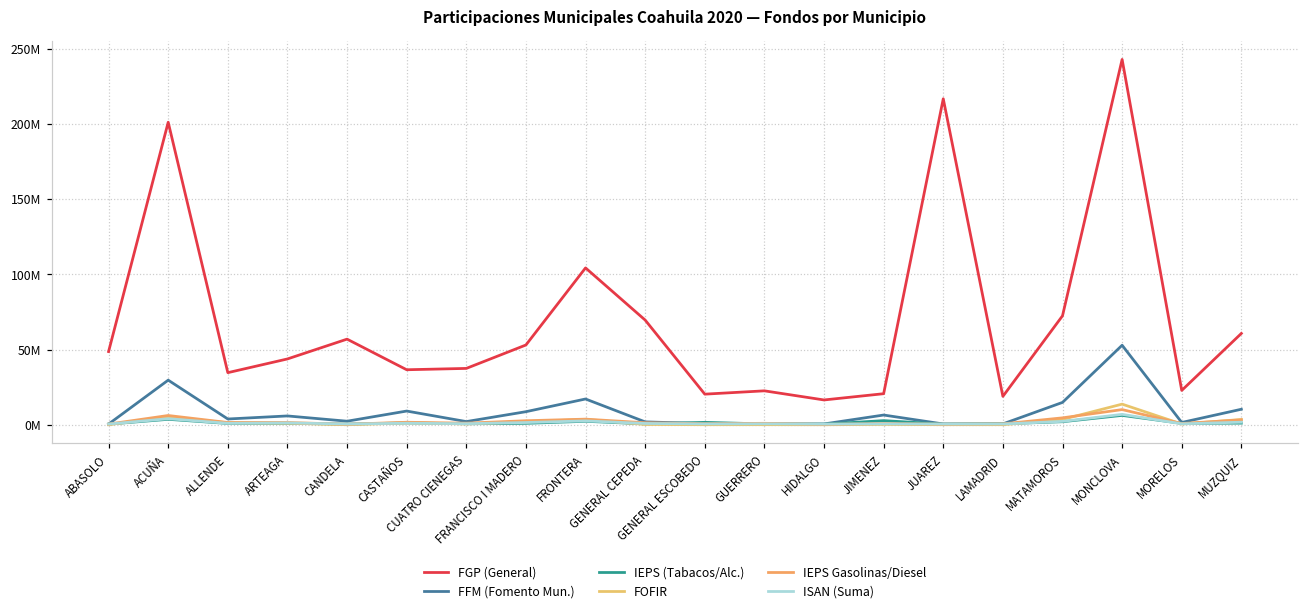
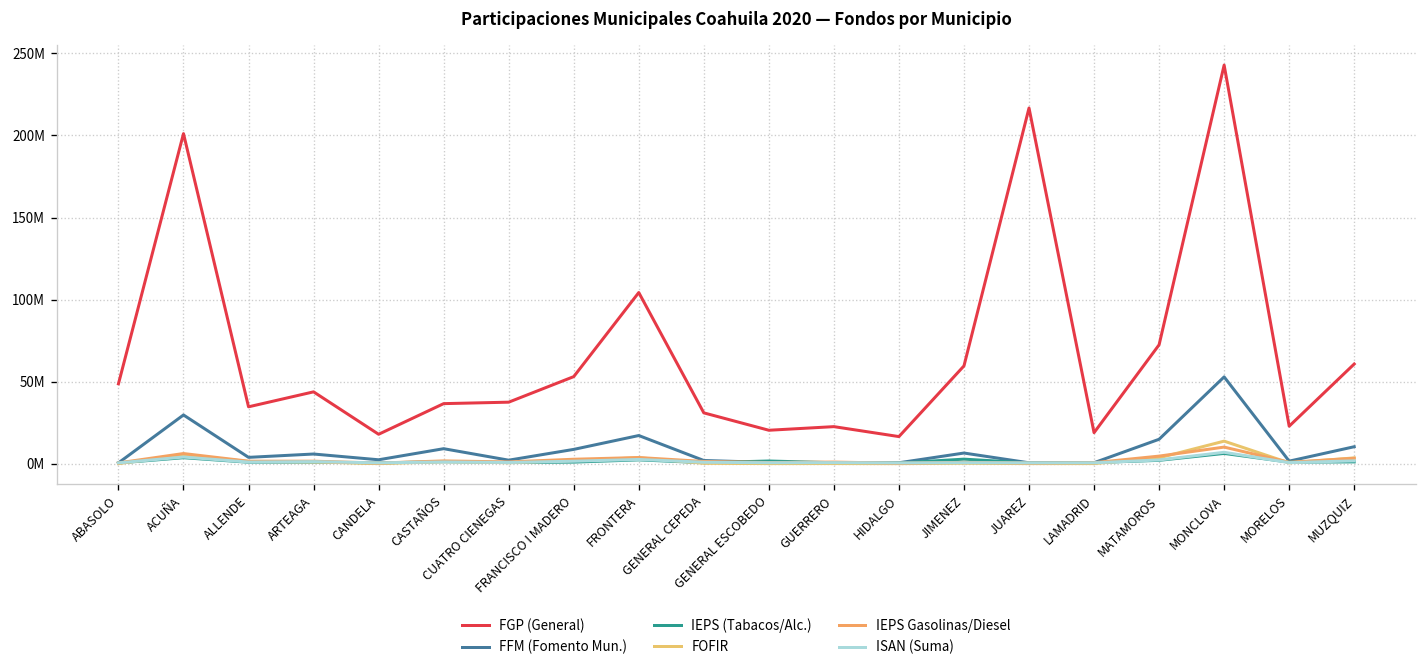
  {
    "FGP (General)": {
      "ABASOLO": 49000000,
      "ACUÑA": 201000000,
      "ALLENDE": 35000000,
      "ARTEAGA": 44000000,
-     "CANDELA": 57000000,
+     "CANDELA": 18000000,
      "CASTAÑOS": 37000000,
      "CUATRO CIENEGAS": 37000000,
      "FRANCISCO I MADERO": 53000000,
      "FRONTERA": 104000000,
-     "GENERAL CEPEDA": 70000000,
+     "GENERAL CEPEDA": 31000000,
      "GENERAL ESCOBEDO": 20000000,
      "GUERRERO": 23000000,
      "HIDALGO": 17000000,
-     "JIMENEZ": 21000000,
+     "JIMENEZ": 60000000,
      "JUAREZ": 217000000,
      "LAMADRID": 19000000,
      "MATAMOROS": 72000000,
      "MONCLOVA": 243000000,
      "MORELOS": 23000000,
      "MUZQUIZ": 61000000
    }
  }
